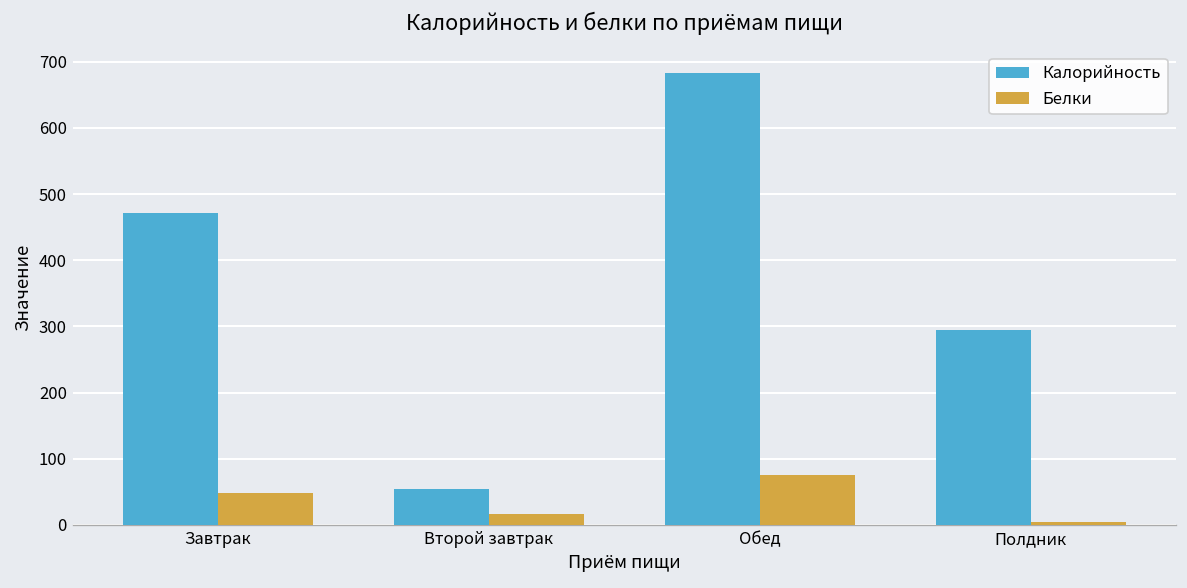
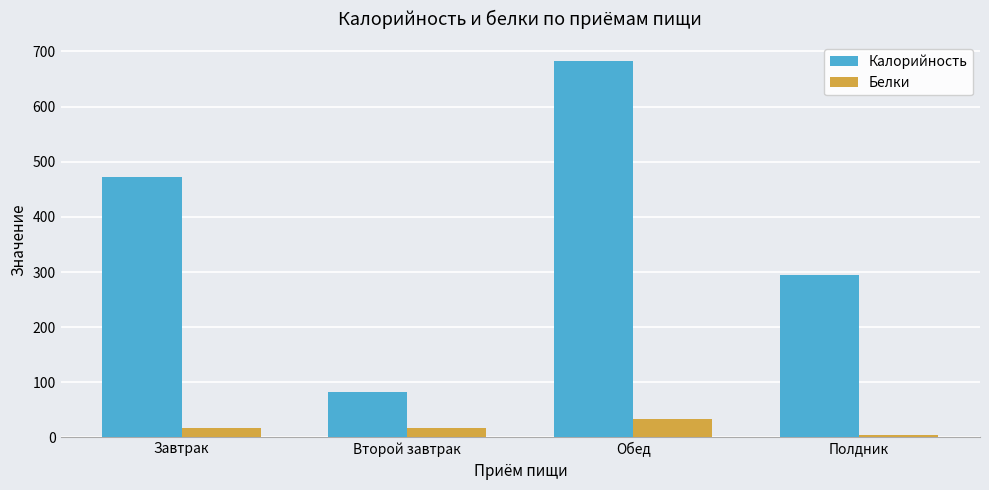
  {
    "Калорийность": {
      "Завтрак": 470,
-     "Второй завтрак": 60,
+     "Второй завтрак": 80,
      "Обед": 680,
      "Полдник": 290
    },
    "Белки": {
-     "Завтрак": 50,
+     "Завтрак": 20,
      "Второй завтрак": 20,
-     "Обед": 80,
+     "Обед": 30,
      "Полдник": 10
    }
  }
